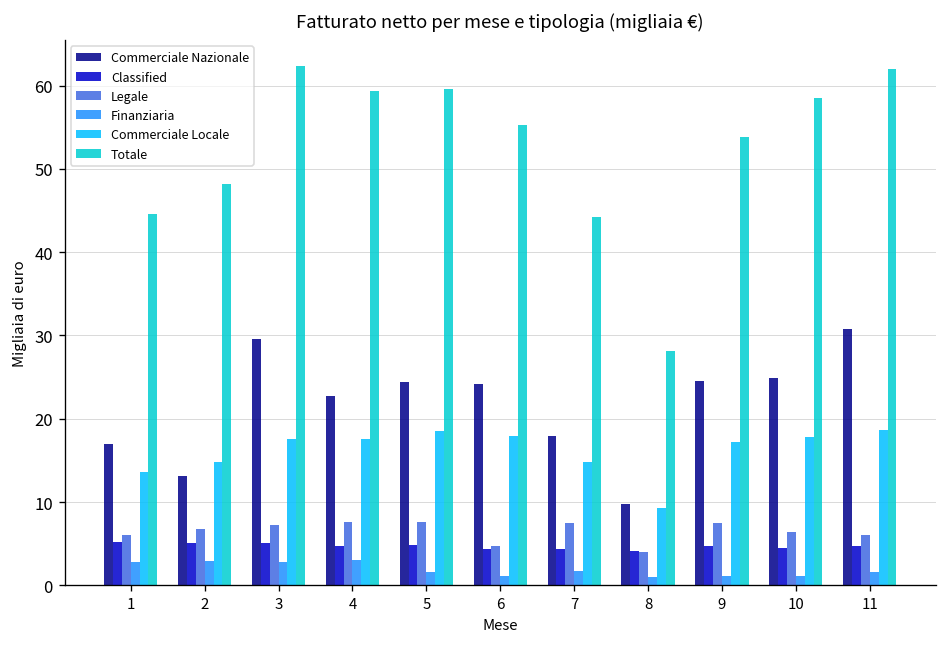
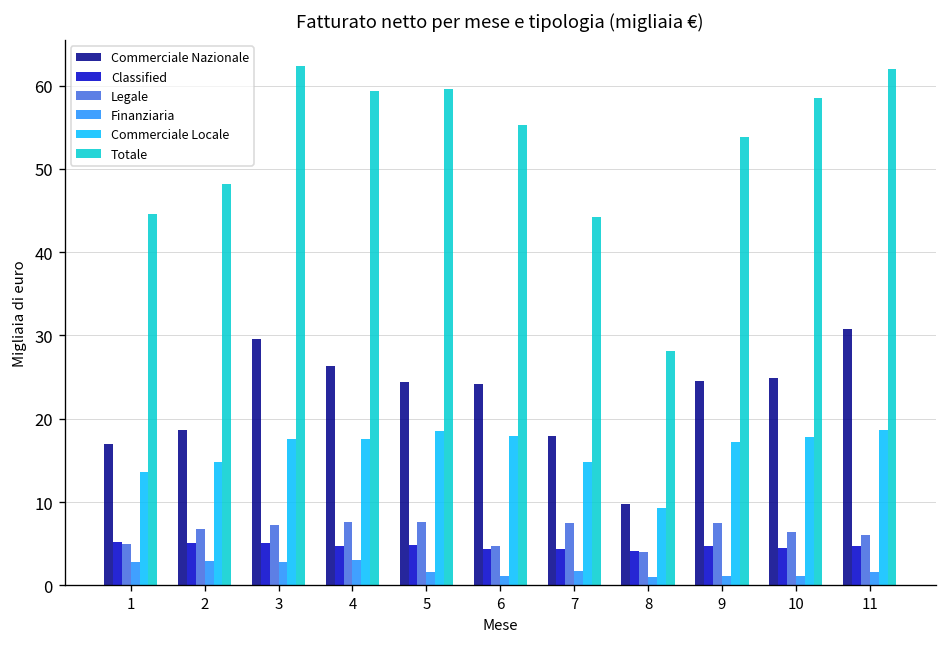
  {
    "Commerciale Nazionale": {
      "1": 17,
-     "2": 13,
+     "2": 19,
      "3": 30,
-     "4": 23,
+     "4": 26,
      "5": 24,
      "6": 24,
      "7": 18,
      "8": 10,
      "9": 25,
      "10": 25,
      "11": 31
    },
    "Classified": {
      "1": 5,
      "2": 5,
      "3": 5,
      "4": 5,
      "5": 5,
      "6": 4,
      "7": 4,
      "8": 4,
      "9": 5,
      "10": 4,
      "11": 5
    },
    "Legale": {
-     "1": 6,
+     "1": 5,
      "2": 7,
      "3": 7,
      "4": 8,
      "5": 8,
      "6": 5,
      "7": 7,
      "8": 4,
      "9": 7,
      "10": 6,
      "11": 6
    }
  }
